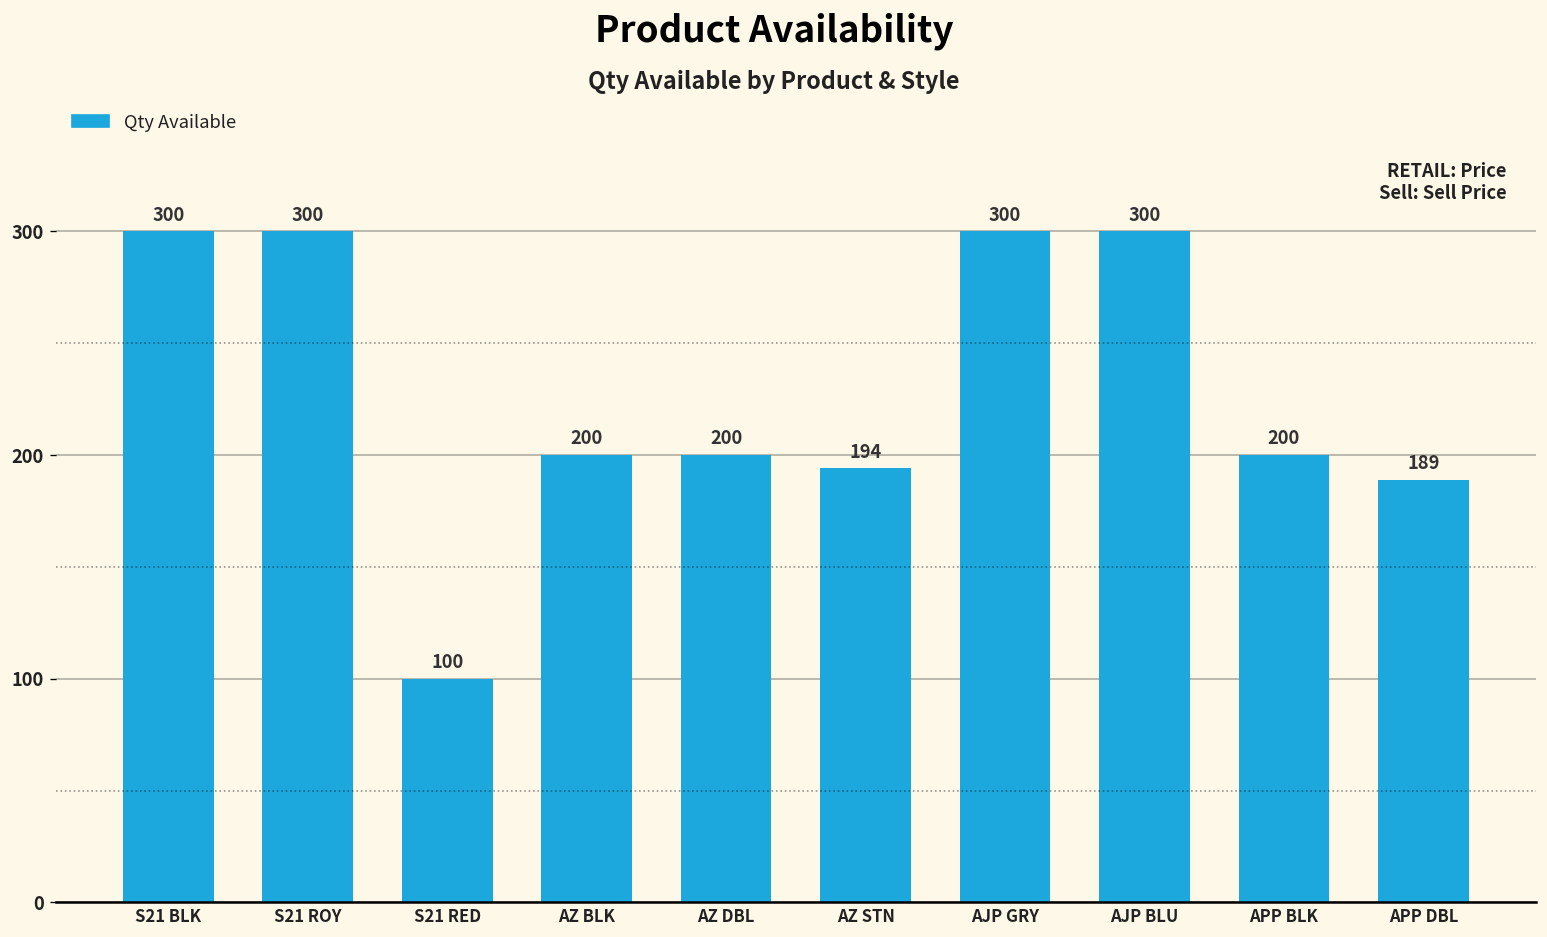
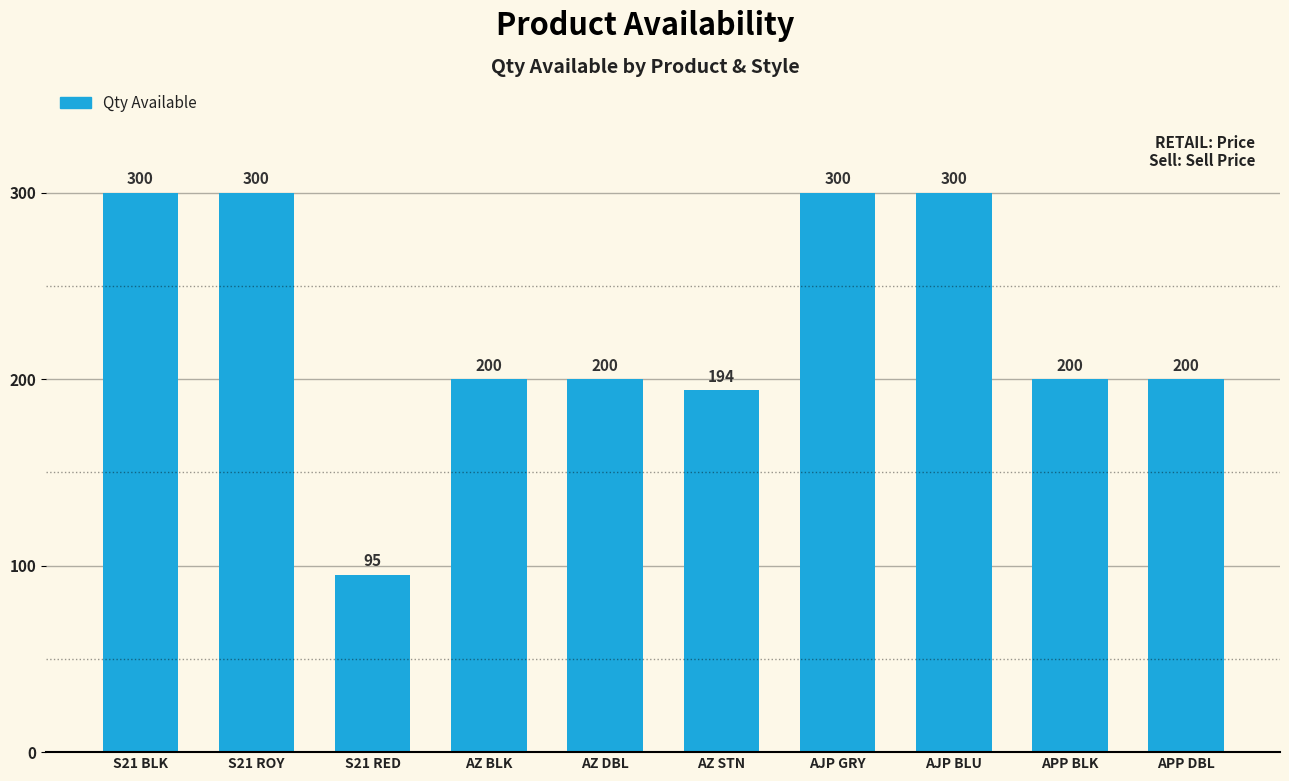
  {
    "S21 BLK": 300,
    "S21 ROY": 300,
-   "S21 RED": 100,
+   "S21 RED": 95,
    "AZ BLK": 200,
    "AZ DBL": 200,
    "AZ STN": 194,
    "AJP GRY": 300,
    "AJP BLU": 300,
    "APP BLK": 200,
-   "APP DBL": 189
+   "APP DBL": 200
  }
